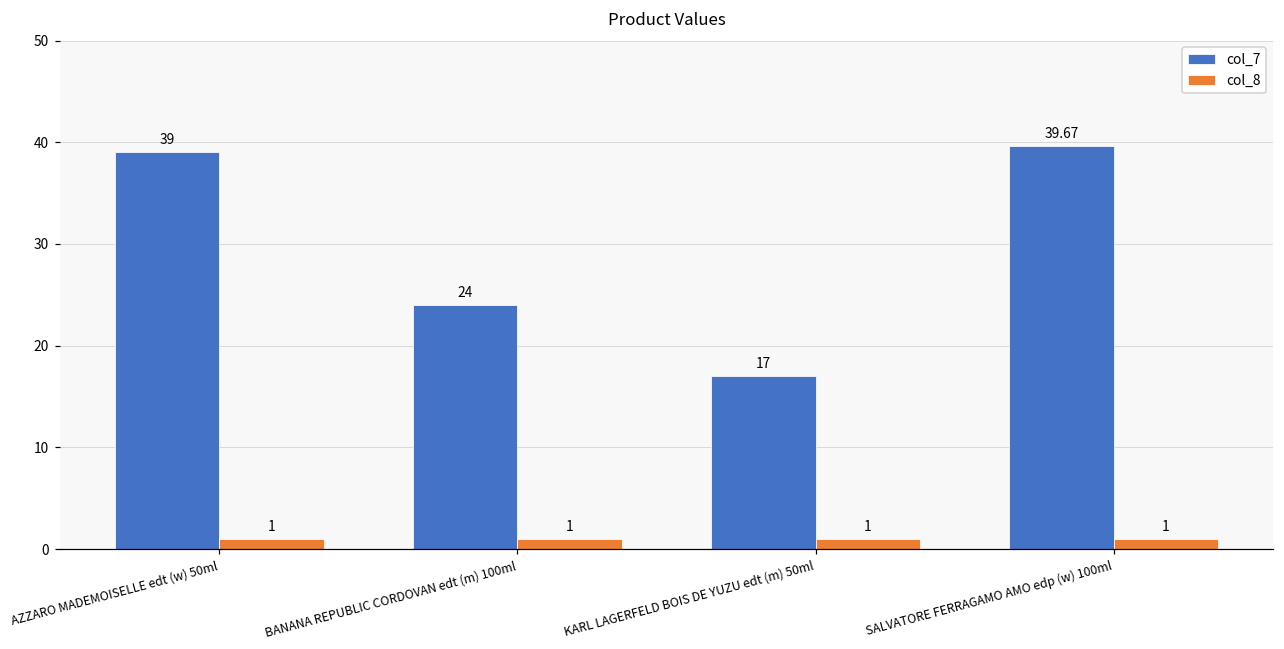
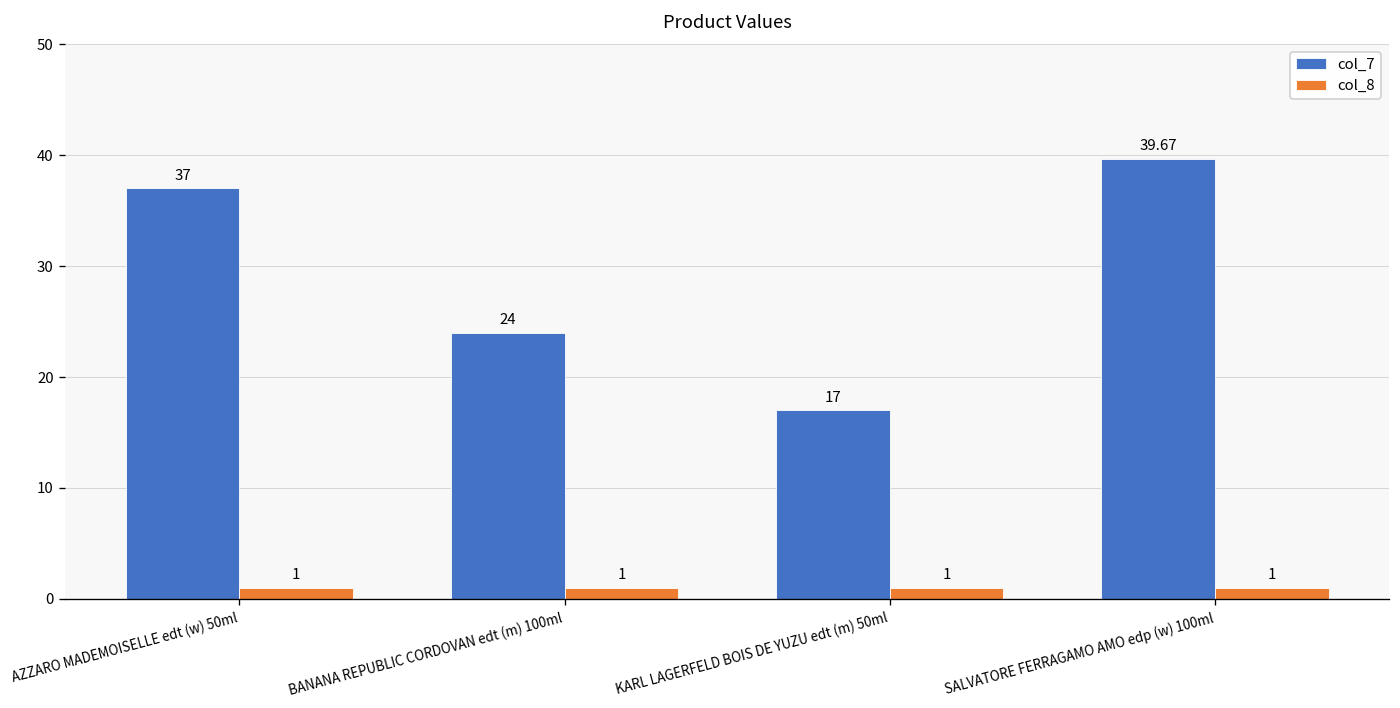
  {
    "col_7": {
-     "AZZARO MADEMOISELLE edt (w) 50ml": 39,
+     "AZZARO MADEMOISELLE edt (w) 50ml": 37,
      "BANANA REPUBLIC CORDOVAN edt (m) 100ml": 24,
      "KARL LAGERFELD BOIS DE YUZU edt (m) 50ml": 17,
      "SALVATORE FERRAGAMO AMO edp (w) 100ml": 39.67
    },
    "col_8": {
      "AZZARO MADEMOISELLE edt (w) 50ml": 1,
      "BANANA REPUBLIC CORDOVAN edt (m) 100ml": 1,
      "KARL LAGERFELD BOIS DE YUZU edt (m) 50ml": 1,
      "SALVATORE FERRAGAMO AMO edp (w) 100ml": 1
    }
  }
